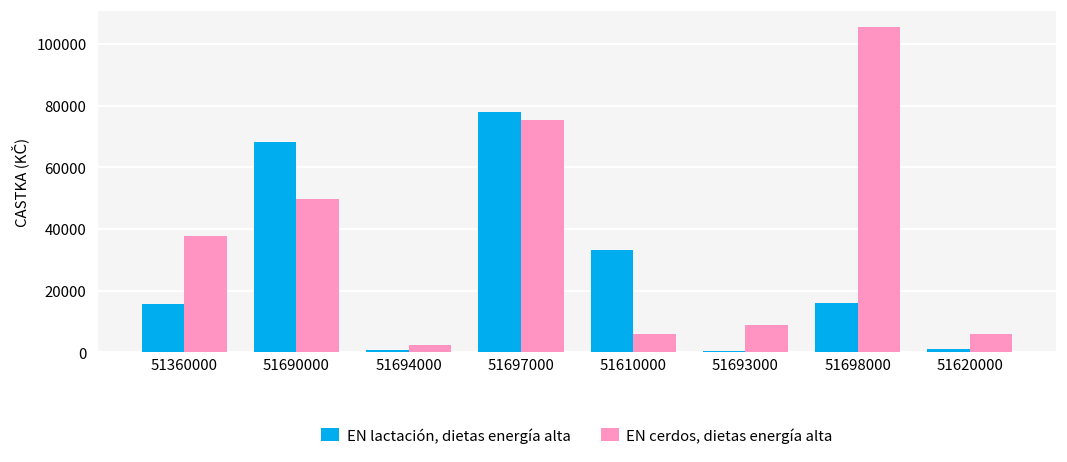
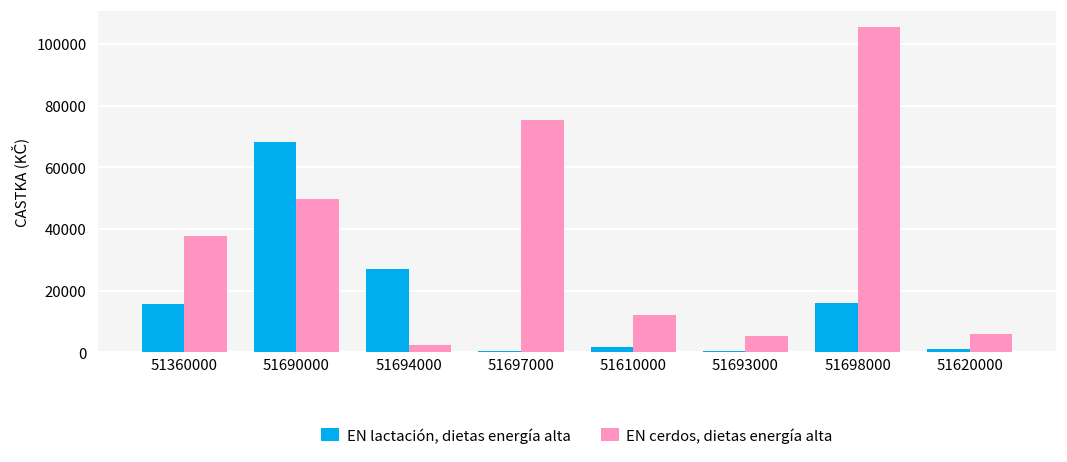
  {
    "EN lactación, dietas energía alta": {
      "51360000": 16000,
      "51690000": 68000,
-     "51694000": 1000,
-     "51697000": 78000,
-     "51610000": 33000,
+     "51694000": 27000,
+     "51697000": 0,
+     "51610000": 2000,
      "51698000": 16000,
      "51620000": 1000
    },
    "EN cerdos, dietas energía alta": {
      "51360000": 38000,
      "51690000": 50000,
      "51694000": 2000,
      "51697000": 75000,
-     "51610000": 6000,
-     "51693000": 9000,
+     "51610000": 12000,
+     "51693000": 5000,
      "51698000": 105000,
      "51620000": 6000
    }
  }
